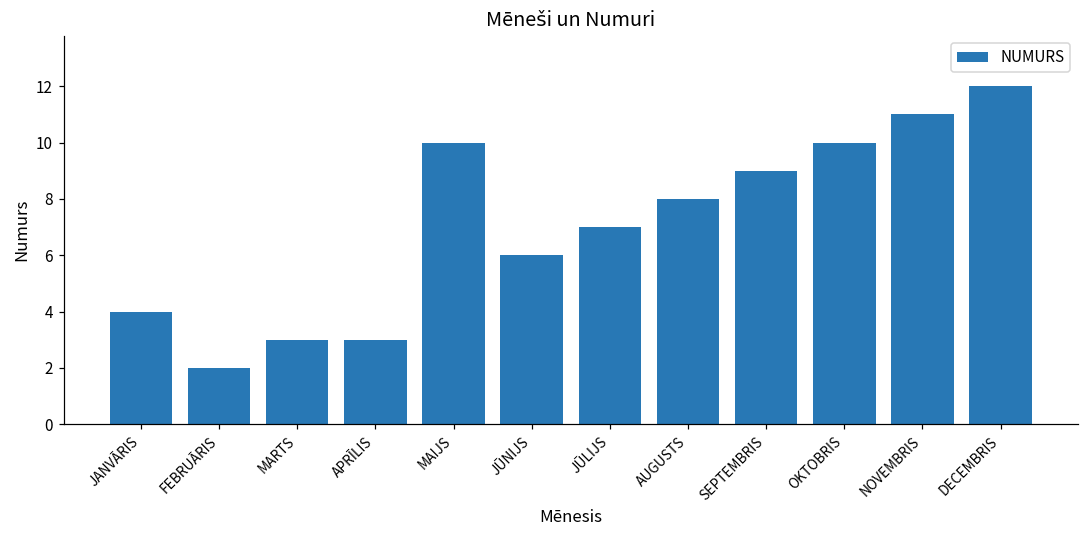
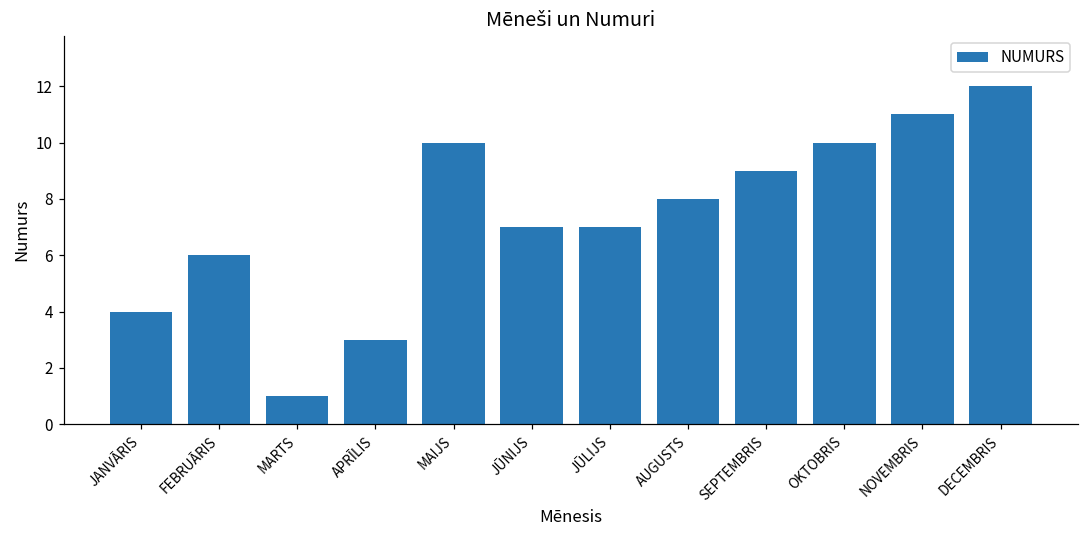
  {
    "JANVĀRIS": 4,
-   "FEBRUĀRIS": 2,
-   "MARTS": 3,
+   "FEBRUĀRIS": 6,
+   "MARTS": 1,
    "APRĪLIS": 3,
    "MAIJS": 10,
-   "JŪNIJS": 6,
+   "JŪNIJS": 7,
    "JŪLIJS": 7,
    "AUGUSTS": 8,
    "SEPTEMBRIS": 9,
    "OKTOBRIS": 10,
    "NOVEMBRIS": 11,
    "DECEMBRIS": 12
  }
